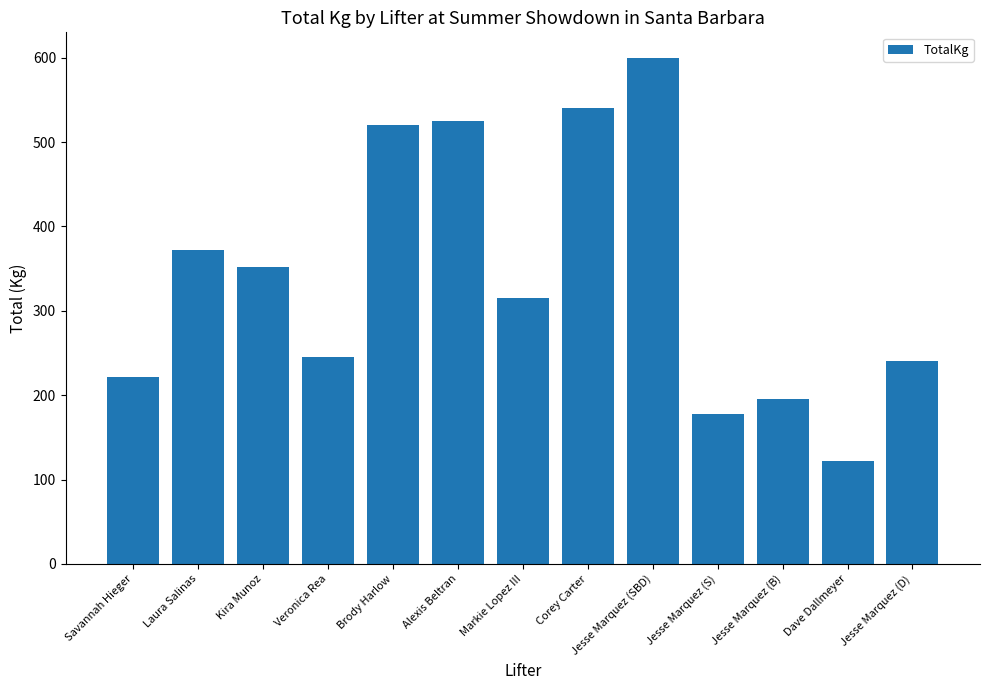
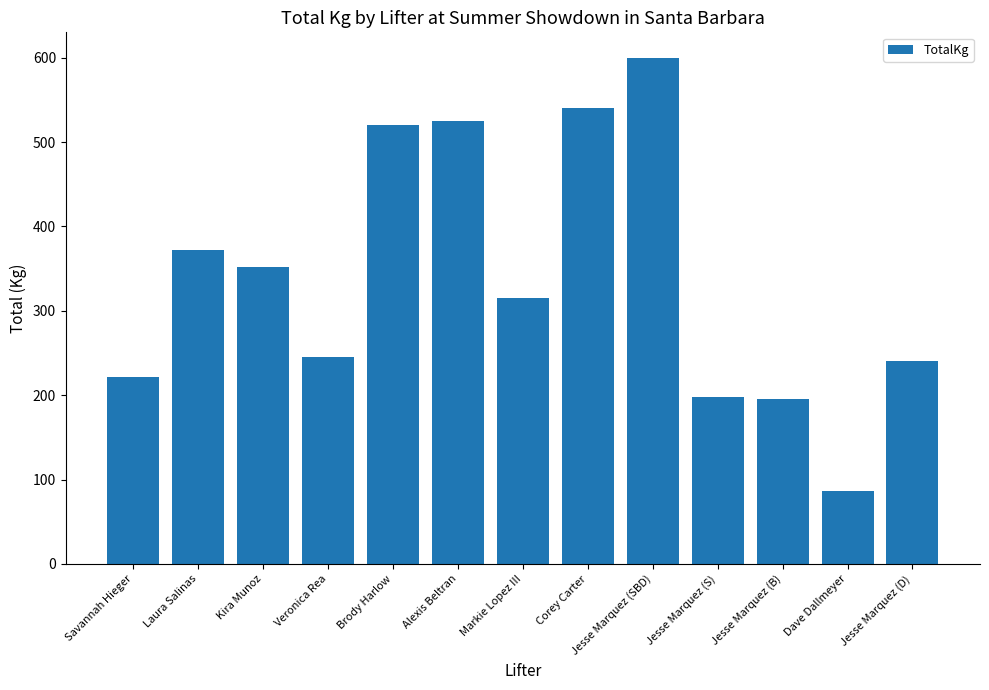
  {
    "Savannah Hieger": 220,
    "Laura Salinas": 370,
    "Kira Munoz": 350,
    "Veronica Rea": 250,
    "Brody Harlow": 520,
    "Alexis Beltran": 530,
    "Markie Lopez III": 320,
    "Corey Carter": 540,
    "Jesse Marquez (SBD)": 600,
-   "Jesse Marquez (S)": 180,
+   "Jesse Marquez (S)": 200,
    "Jesse Marquez (B)": 200,
-   "Dave Dallmeyer": 120,
+   "Dave Dallmeyer": 90,
    "Jesse Marquez (D)": 240
  }
